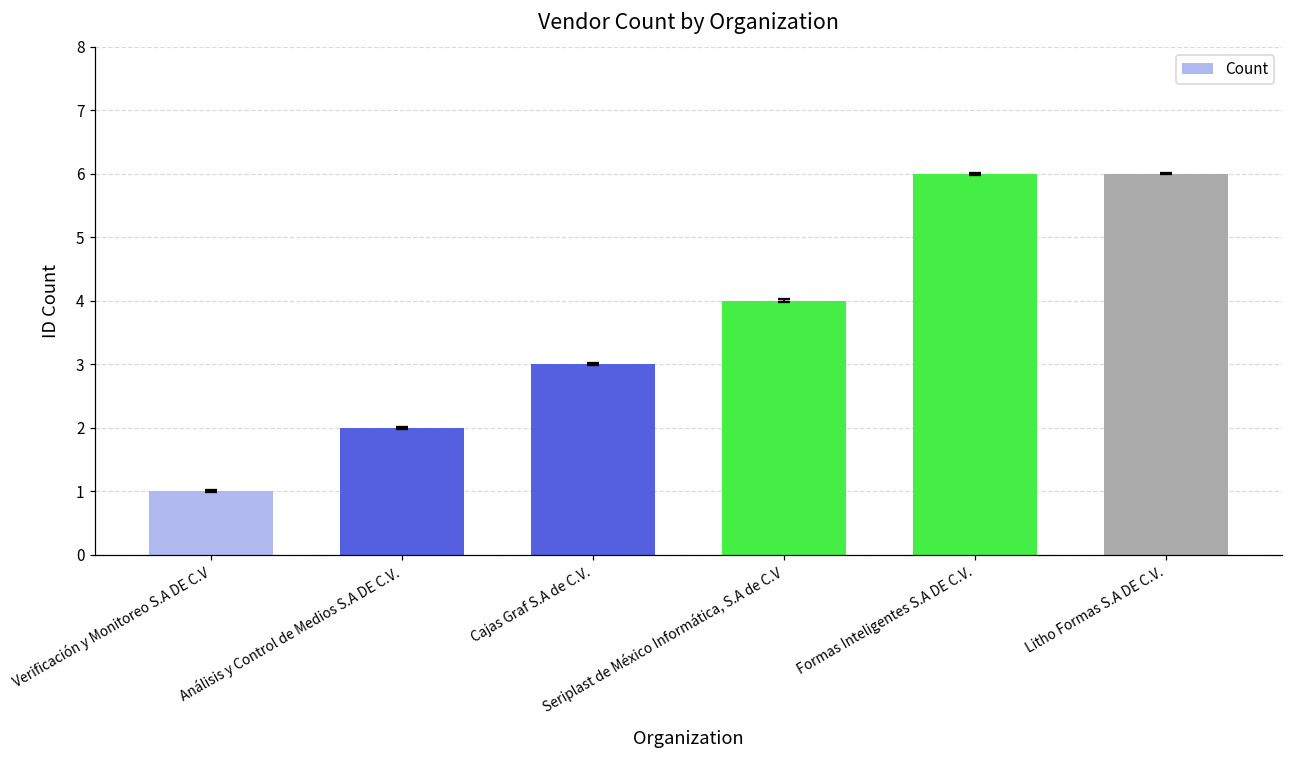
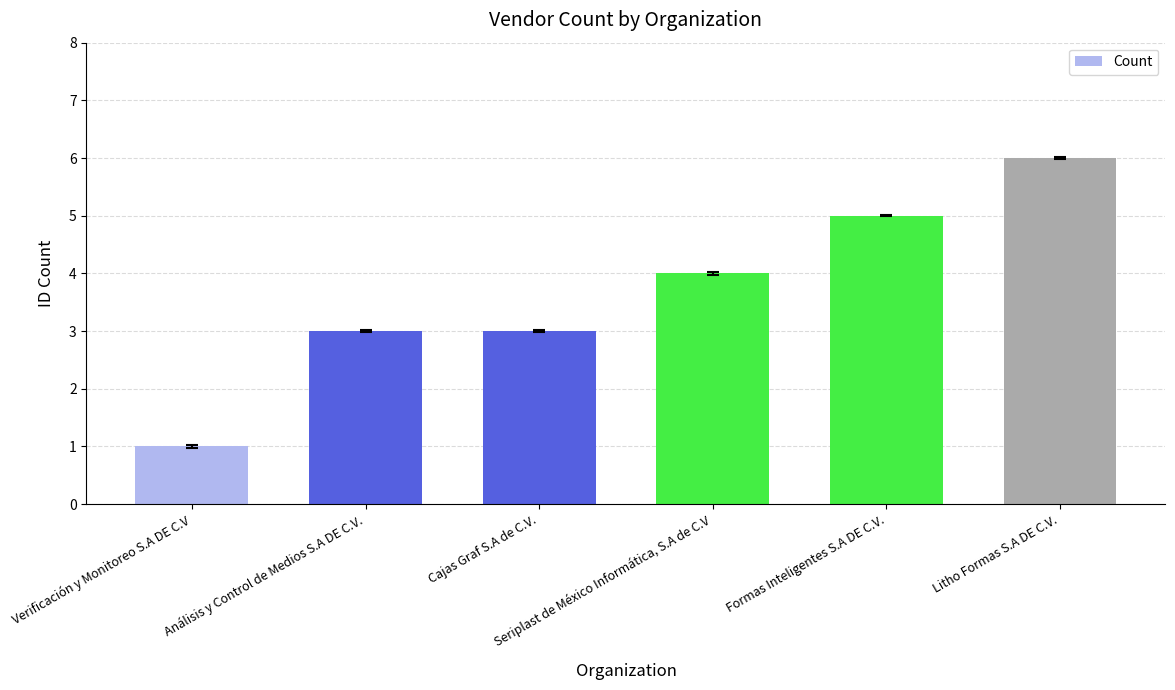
  {
    "Count": {
      "Verificación y Monitoreo S.A DE C.V": 1,
-     "Análisis y Control de Medios S.A DE C.V.": 2,
+     "Análisis y Control de Medios S.A DE C.V.": 3,
      "Cajas Graf S.A de C.V.": 3,
      "Seriplast de México Informática, S.A de C.V": 4,
-     "Formas Inteligentes S.A DE C.V.": 6,
+     "Formas Inteligentes S.A DE C.V.": 5,
      "Litho Formas S.A DE C.V.": 6
    }
  }
